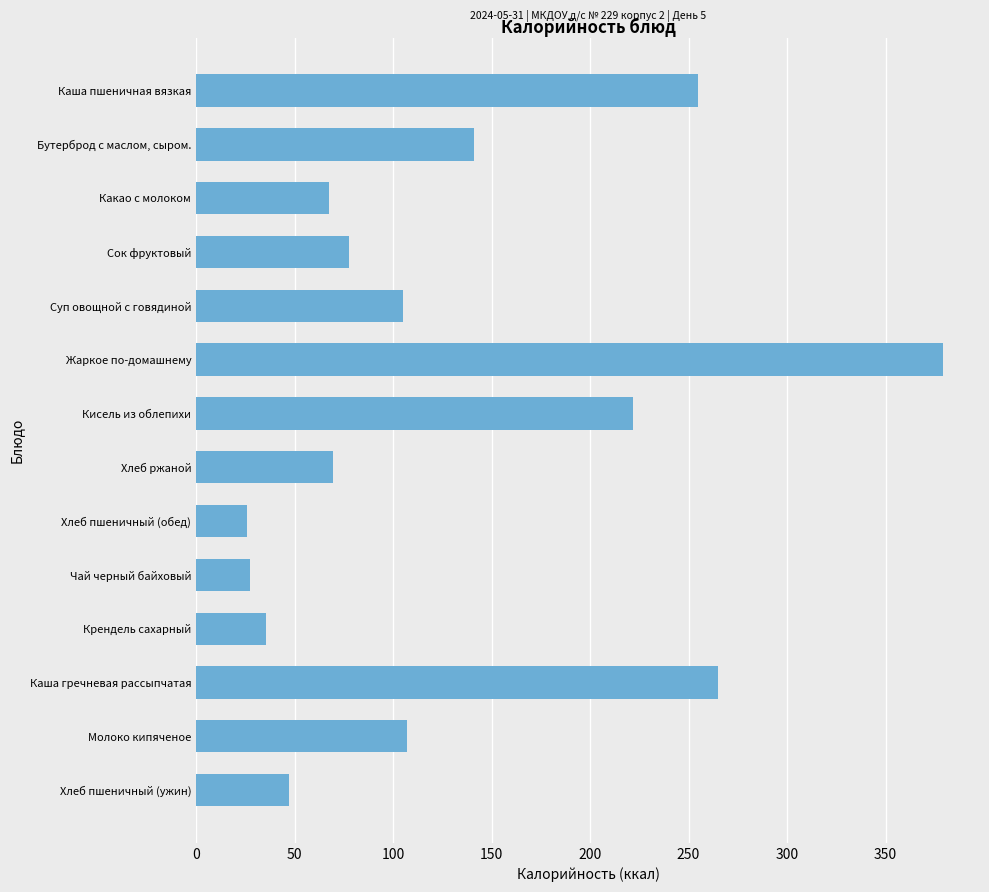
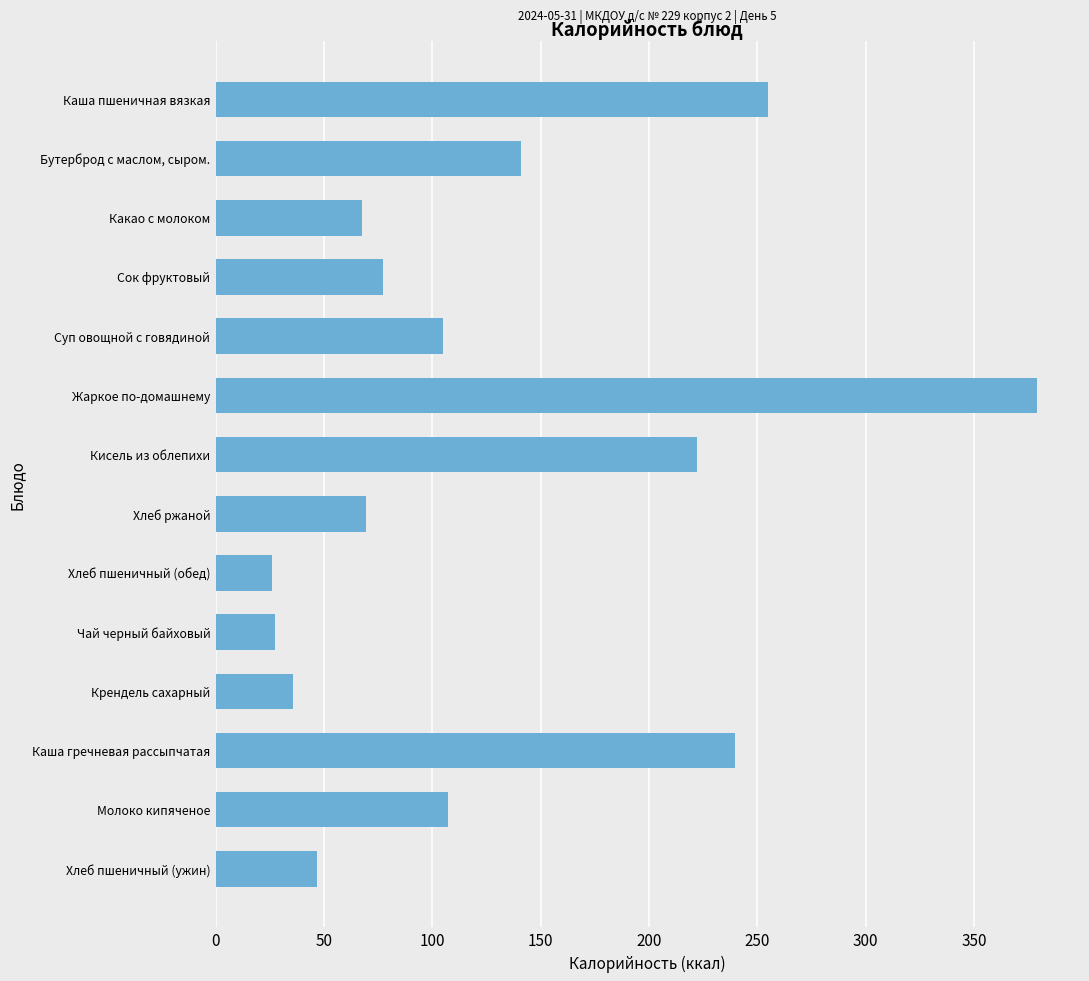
  {
    "Каша пшеничная вязкая": 255,
    "Бутерброд с маслом, сыром.": 141,
    "Какао с молоком": 68,
    "Сок фруктовый": 77,
    "Суп овощной с говядиной": 105,
    "Жаркое по-домашнему": 379,
    "Кисель из облепихи": 222,
    "Хлеб ржаной": 70,
    "Хлеб пшеничный (обед)": 26,
    "Чай черный байховый": 28,
    "Крендель сахарный": 36,
-   "Каша гречневая рассыпчатая": 265,
+   "Каша гречневая рассыпчатая": 240,
    "Молоко кипяченое": 107,
    "Хлеб пшеничный (ужин)": 47
  }
